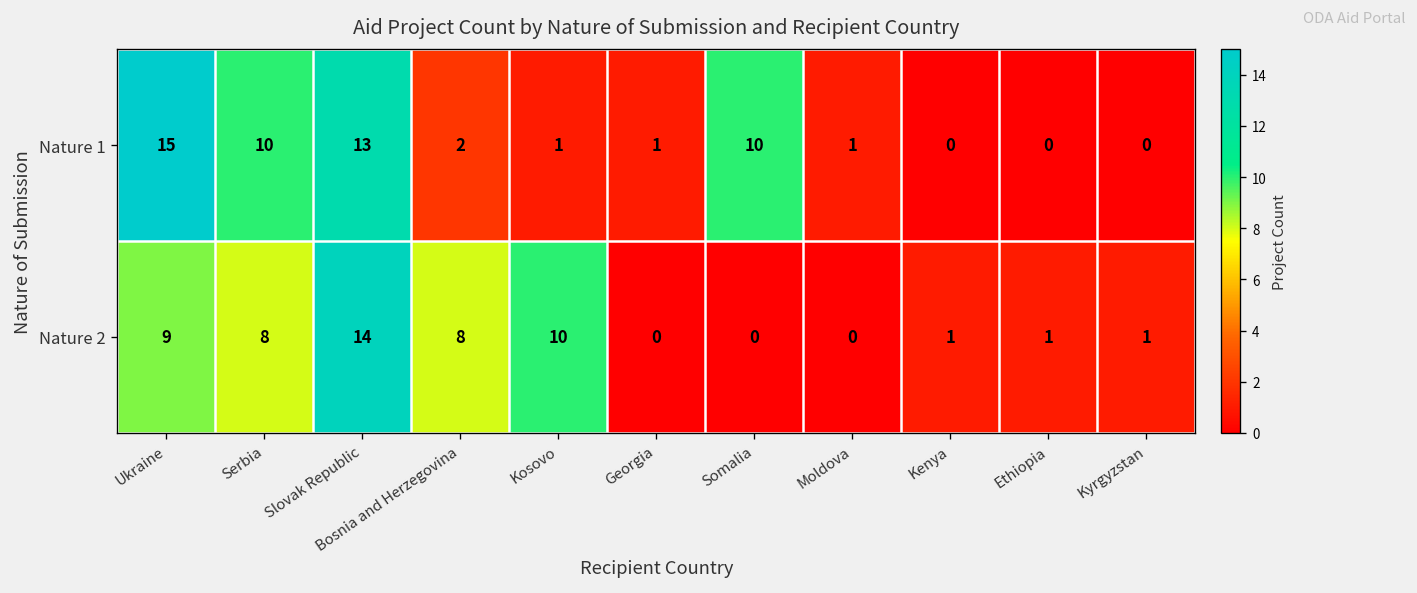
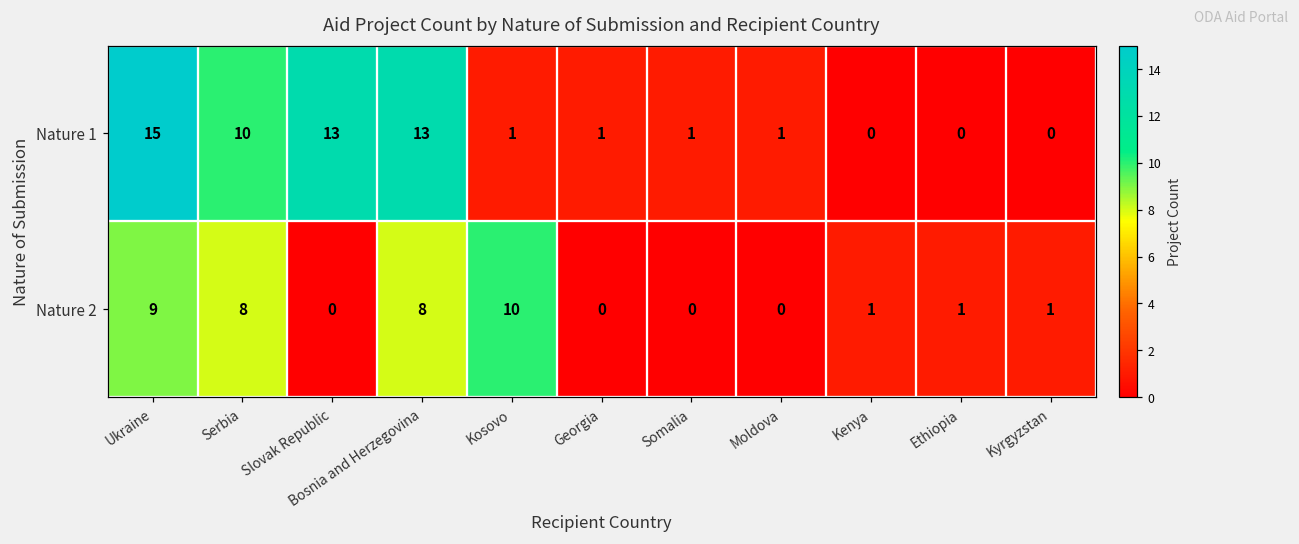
  {
    "Nature 1": {
      "Ukraine": 15,
      "Serbia": 10,
      "Slovak Republic": 13,
-     "Bosnia and Herzegovina": 2,
+     "Bosnia and Herzegovina": 13,
      "Kosovo": 1,
      "Georgia": 1,
-     "Somalia": 10,
+     "Somalia": 1,
      "Moldova": 1,
      "Kenya": 0,
      "Ethiopia": 0,
      "Kyrgyzstan": 0
    },
    "Nature 2": {
      "Ukraine": 9,
      "Serbia": 8,
-     "Slovak Republic": 14,
+     "Slovak Republic": 0,
      "Bosnia and Herzegovina": 8,
      "Kosovo": 10,
      "Georgia": 0,
      "Somalia": 0,
      "Moldova": 0,
      "Kenya": 1,
      "Ethiopia": 1,
      "Kyrgyzstan": 1
    }
  }
